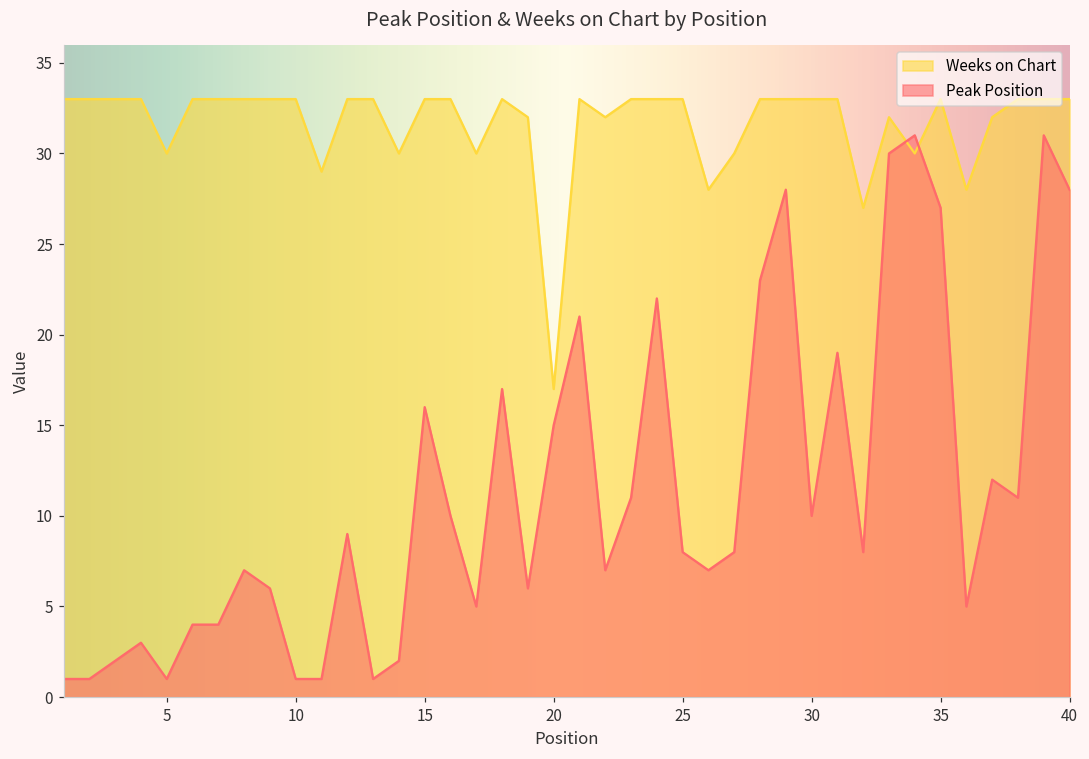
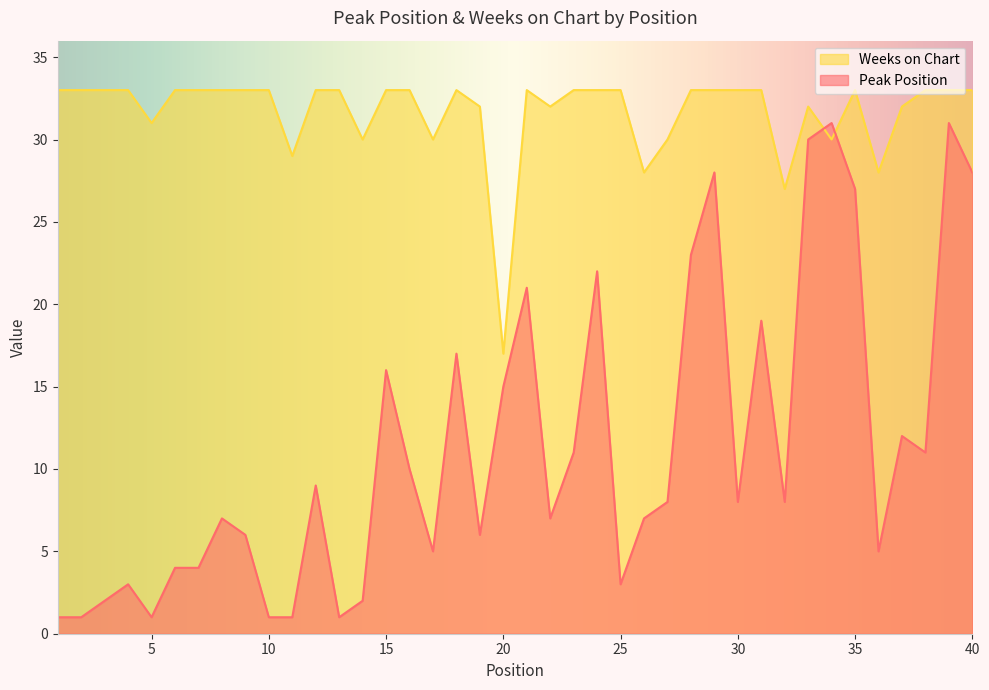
  {
    "Weeks on Chart": {
-     "5": 30,
+     "5": 31,
      "10": 33,
      "15": 33,
      "20": 17,
      "25": 33,
      "30": 33,
      "40": 33
    },
    "Peak Position": {
      "5": 1,
      "10": 1,
      "15": 16,
      "20": 15,
-     "25": 8,
-     "30": 10,
+     "25": 3,
+     "30": 8,
      "35": 27,
      "40": 28
    }
  }
